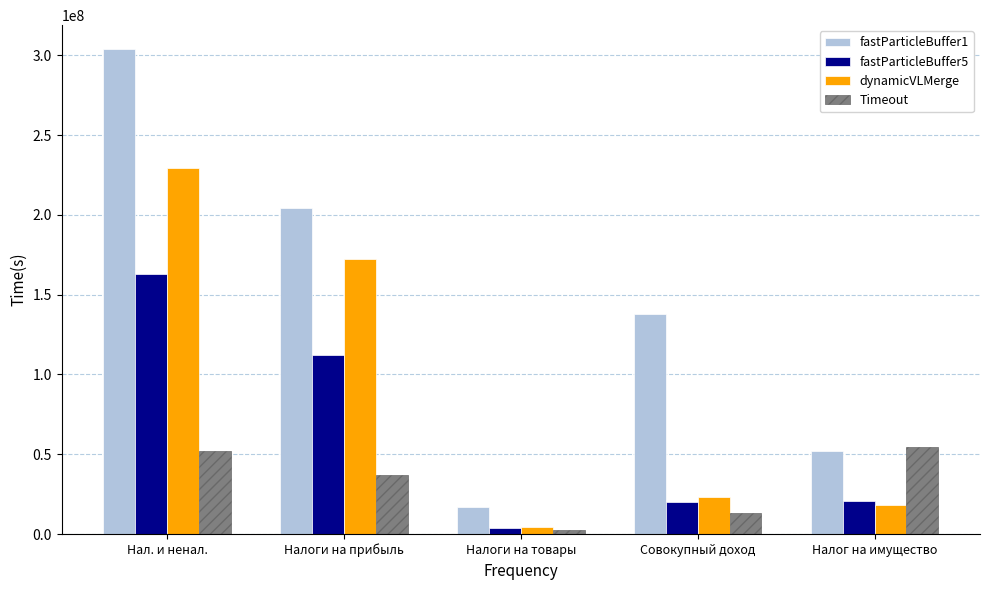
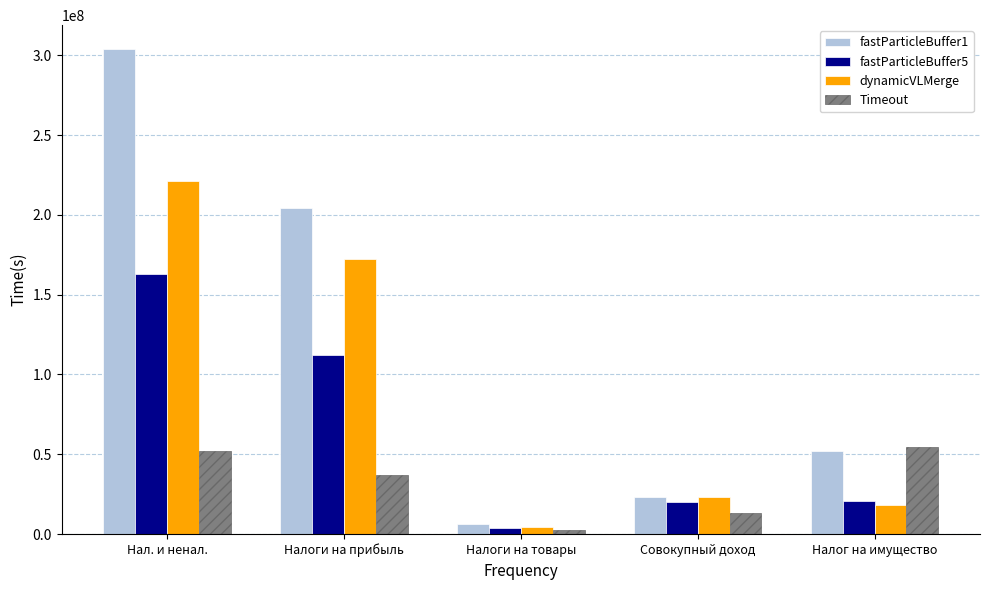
  {
    "fastParticleBuffer1": {
      "Нал. и ненал.": 304000000,
      "Налоги на прибыль": 205000000,
-     "Налоги на товары": 17000000,
-     "Совокупный доход": 138000000,
+     "Налоги на товары": 7000000,
+     "Совокупный доход": 23000000,
      "Налог на имущество": 52000000
    },
    "fastParticleBuffer5": {
      "Нал. и ненал.": 163000000,
      "Налоги на прибыль": 112000000,
      "Налоги на товары": 4000000,
      "Совокупный доход": 20000000,
      "Налог на имущество": 21000000
    },
    "dynamicVLMerge": {
-     "Нал. и ненал.": 229000000,
+     "Нал. и ненал.": 221000000,
      "Налоги на прибыль": 173000000,
      "Налоги на товары": 4000000,
      "Совокупный доход": 23000000,
      "Налог на имущество": 19000000
    },
    "Timeout": {
      "Нал. и ненал.": 52000000,
      "Налоги на прибыль": 37000000,
      "Налоги на товары": 3000000,
      "Совокупный доход": 13000000,
      "Налог на имущество": 54000000
    }
  }
